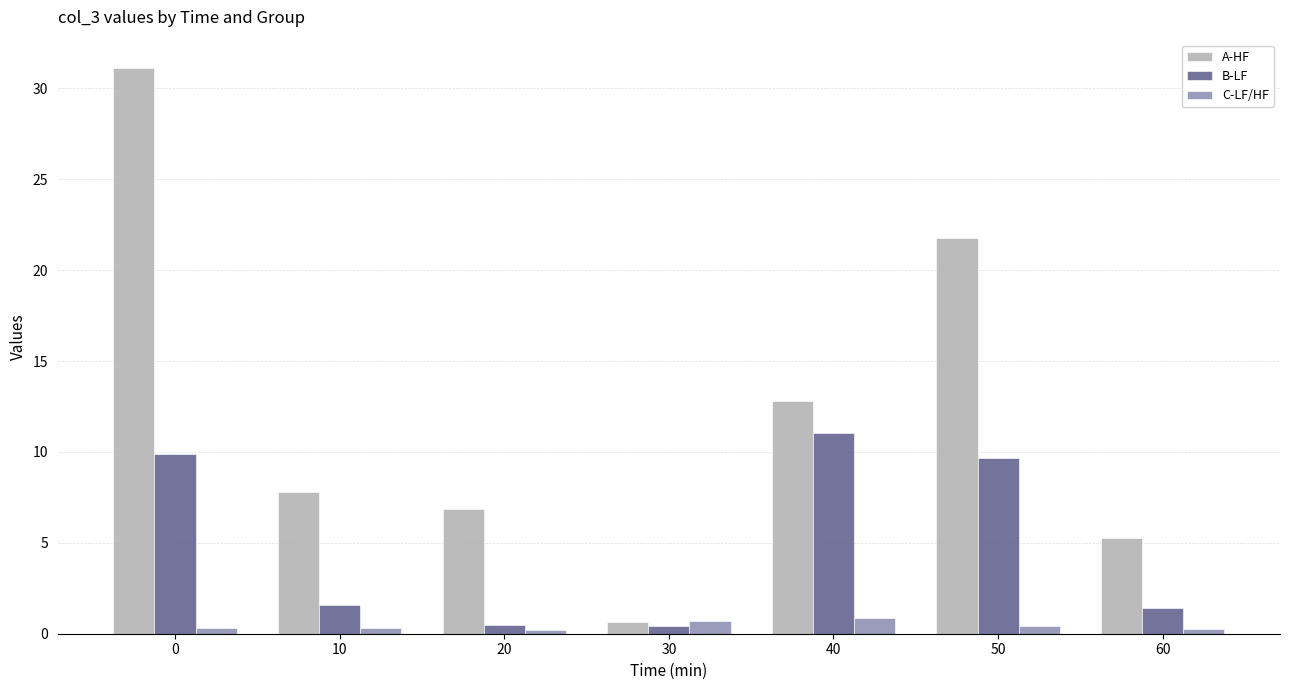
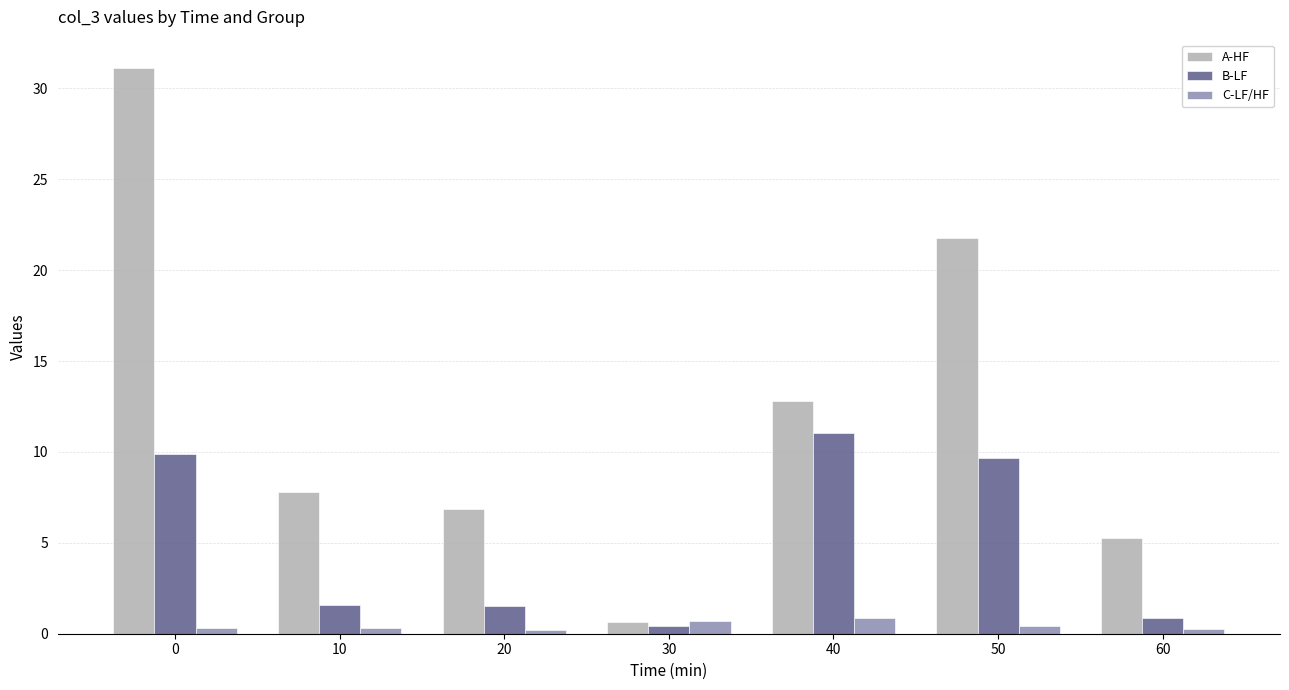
  {
    "B-LF": {
      "0": 9.9,
      "10": 1.6,
-     "20": 0.5,
+     "20": 1.5,
      "30": 0.5,
      "40": 11.0,
      "50": 9.6,
-     "60": 1.4
+     "60": 0.9
    }
  }
